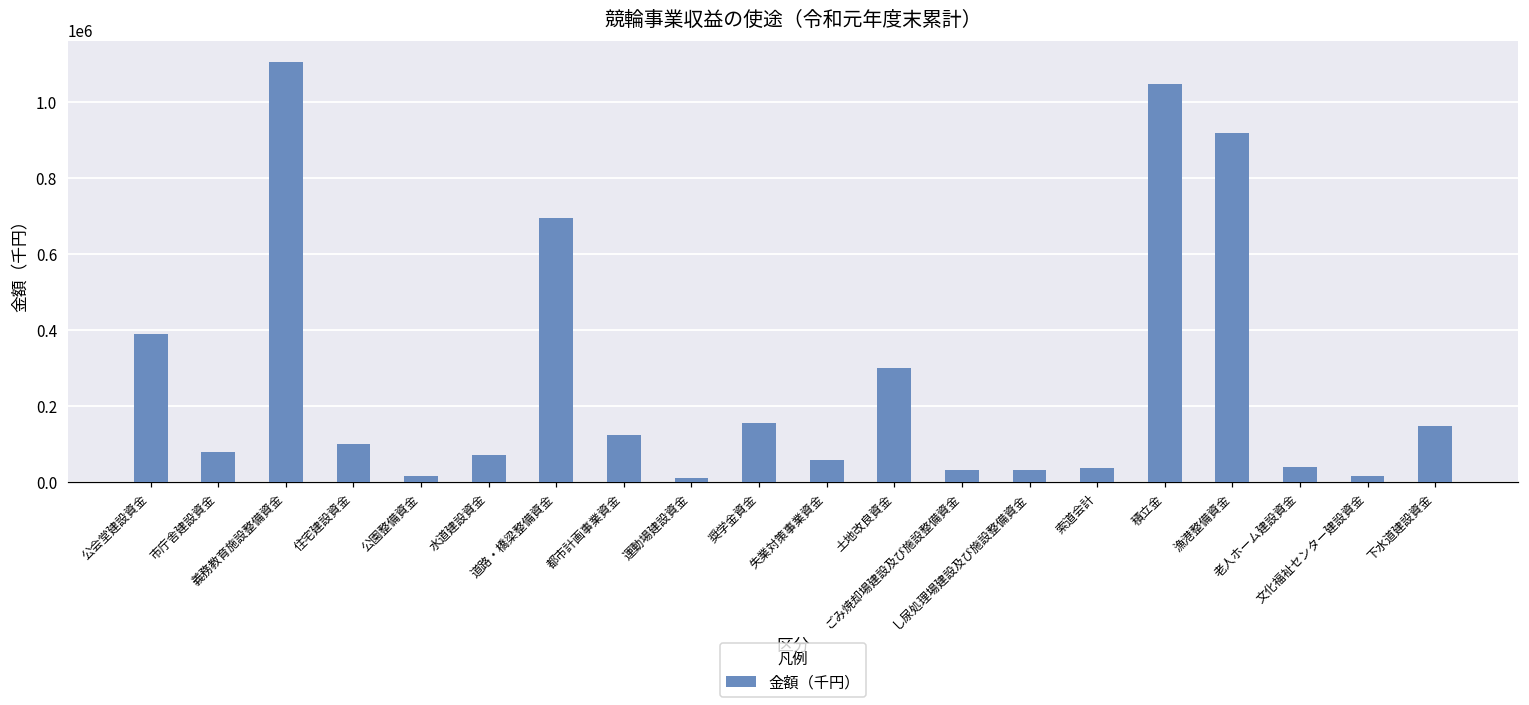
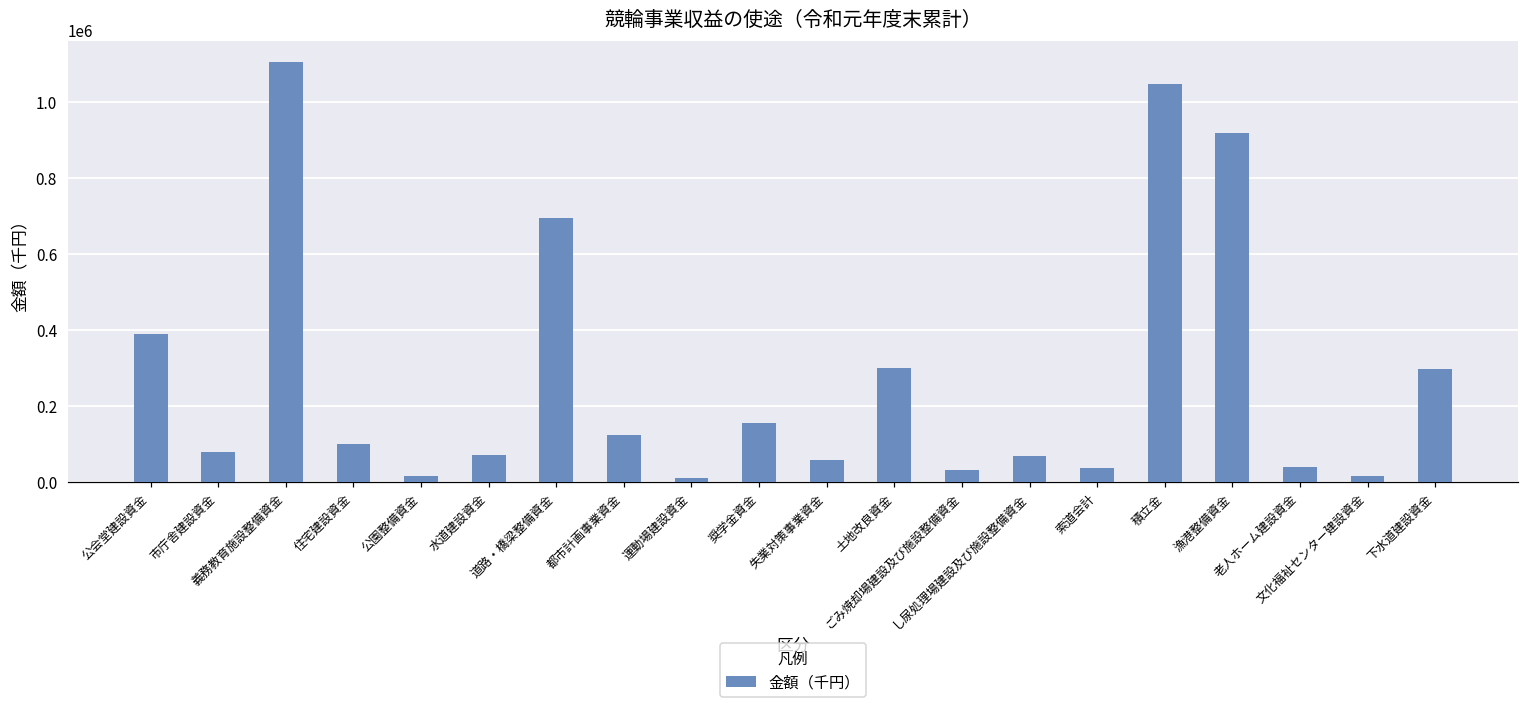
  {
    "公会堂建設資金": 390000,
    "市庁舎建設資金": 80000,
    "義務教育施設整備資金": 1110000,
    "住宅建設資金": 100000,
    "公園整備資金": 10000,
    "水道建設資金": 70000,
    "道路・橋梁整備資金": 700000,
    "都市計画事業資金": 120000,
    "運動場建設資金": 10000,
    "奨学金資金": 150000,
    "失業対策事業資金": 60000,
    "土地改良資金": 300000,
    "ごみ焼却場建設及び施設整備資金": 30000,
-   "し尿処理場建設及び施設整備資金": 30000,
+   "し尿処理場建設及び施設整備資金": 70000,
    "索道会計": 30000,
    "積立金": 1050000,
    "漁港整備資金": 920000,
    "老人ホーム建設資金": 40000,
    "文化福祉センター建設資金": 10000,
-   "下水道建設資金": 150000
+   "下水道建設資金": 300000
  }
